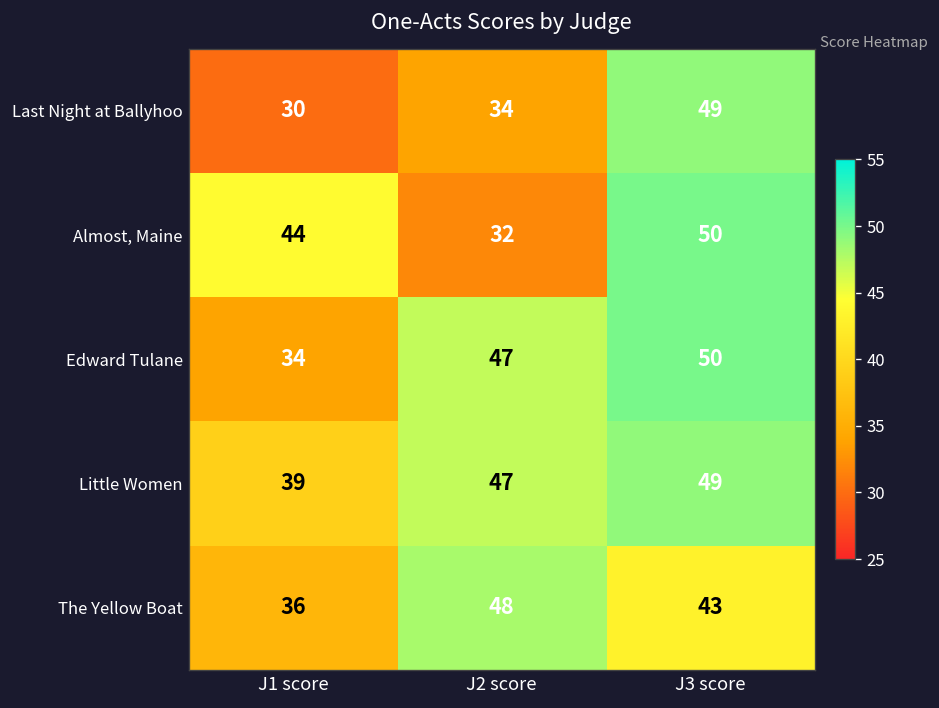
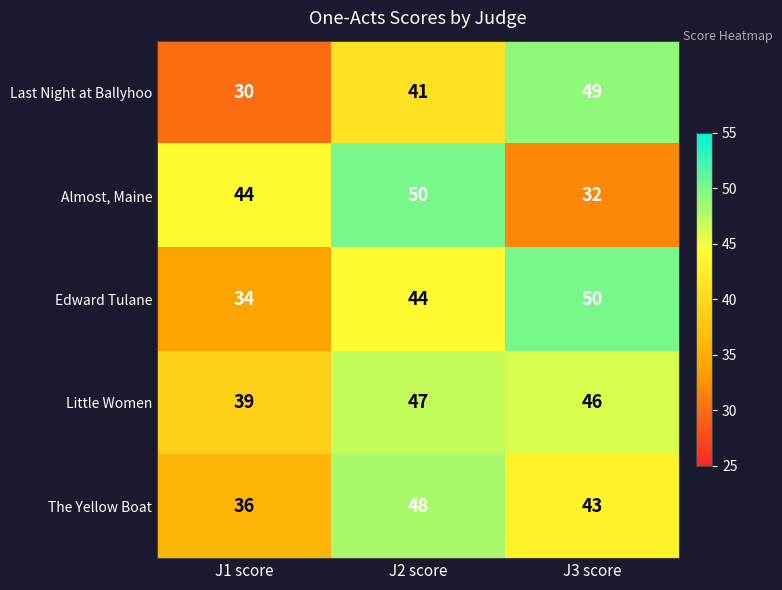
  {
    "Last Night at Ballyhoo": {
      "J1 score": 30,
-     "J2 score": 34,
+     "J2 score": 41,
      "J3 score": 49
    },
    "Almost, Maine": {
      "J1 score": 44,
-     "J2 score": 32,
-     "J3 score": 50
+     "J2 score": 50,
+     "J3 score": 32
    },
    "Edward Tulane": {
      "J1 score": 34,
-     "J2 score": 47,
+     "J2 score": 44,
      "J3 score": 50
    },
    "Little Women": {
      "J1 score": 39,
      "J2 score": 47,
-     "J3 score": 49
+     "J3 score": 46
    },
    "The Yellow Boat": {
      "J1 score": 36,
      "J2 score": 48,
      "J3 score": 43
    }
  }
